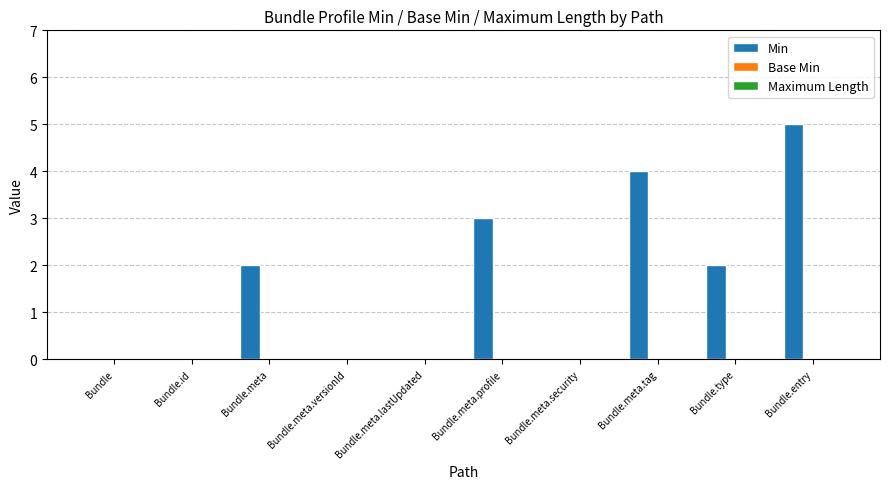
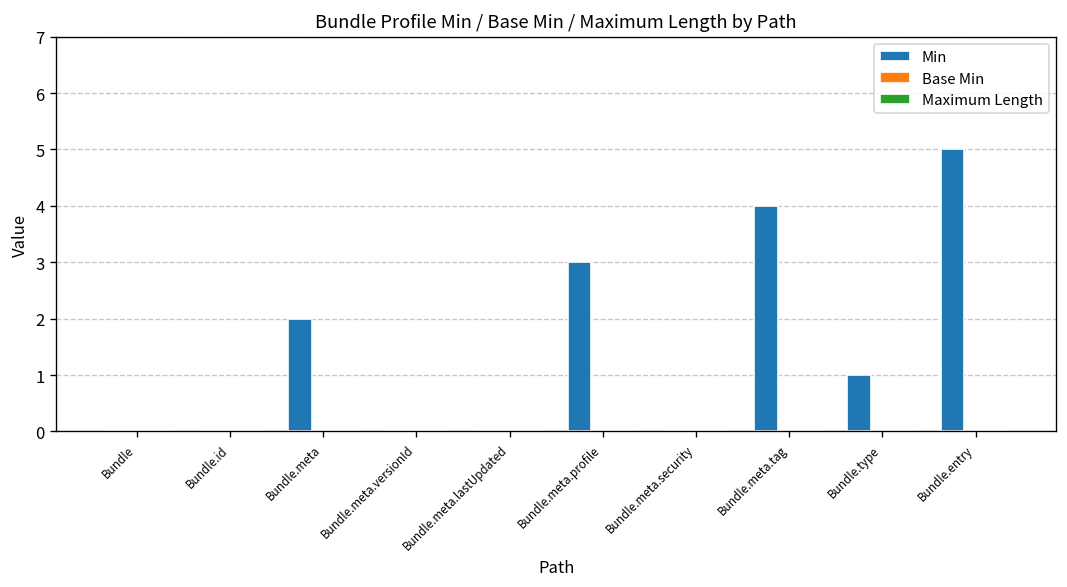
  {
    "Min": {
      "Bundle": 0,
      "Bundle.id": 0,
      "Bundle.meta": 2,
      "Bundle.meta.versionId": 0,
      "Bundle.meta.lastUpdated": 0,
      "Bundle.meta.profile": 3,
      "Bundle.meta.security": 0,
      "Bundle.meta.tag": 4,
-     "Bundle.type": 2,
+     "Bundle.type": 1,
      "Bundle.entry": 5
    },
    "Base Min": {
      "Bundle": 0,
      "Bundle.id": 0,
      "Bundle.meta": 0,
      "Bundle.meta.versionId": 0,
      "Bundle.meta.lastUpdated": 0,
      "Bundle.meta.profile": 0,
      "Bundle.meta.security": 0,
      "Bundle.meta.tag": 0,
      "Bundle.type": 0,
      "Bundle.entry": 0
    },
    "Maximum Length": {
      "Bundle": 0,
      "Bundle.id": 0,
      "Bundle.meta": 0,
      "Bundle.meta.versionId": 0,
      "Bundle.meta.lastUpdated": 0,
      "Bundle.meta.profile": 0,
      "Bundle.meta.security": 0,
      "Bundle.meta.tag": 0,
      "Bundle.type": 0,
      "Bundle.entry": 0
    }
  }
